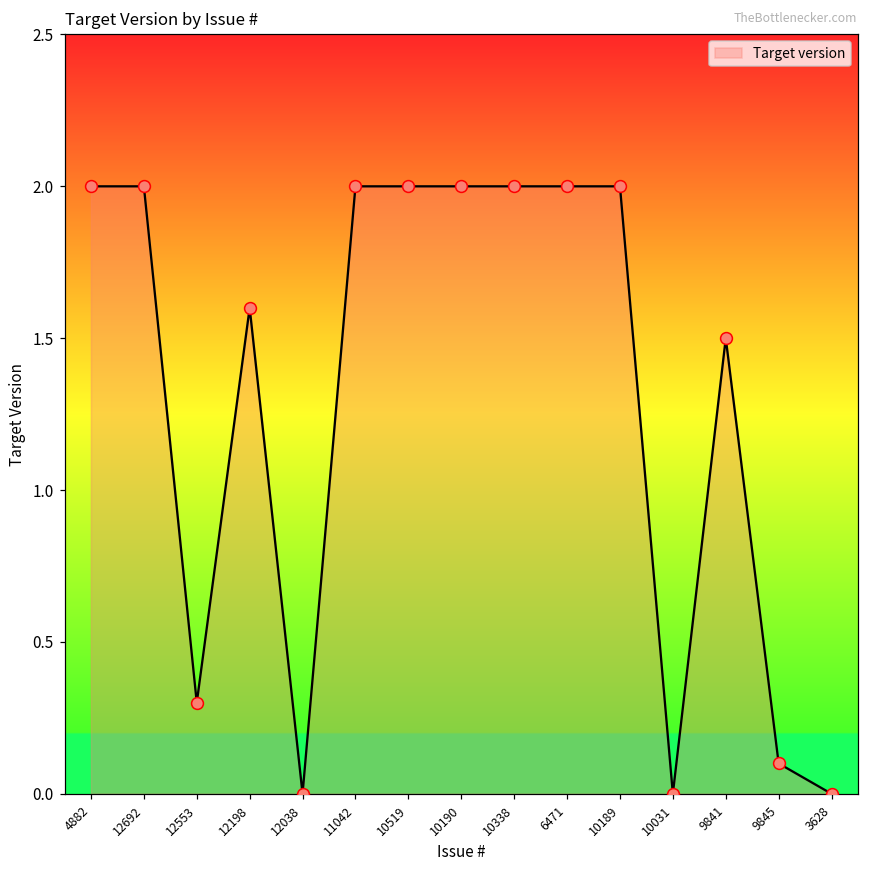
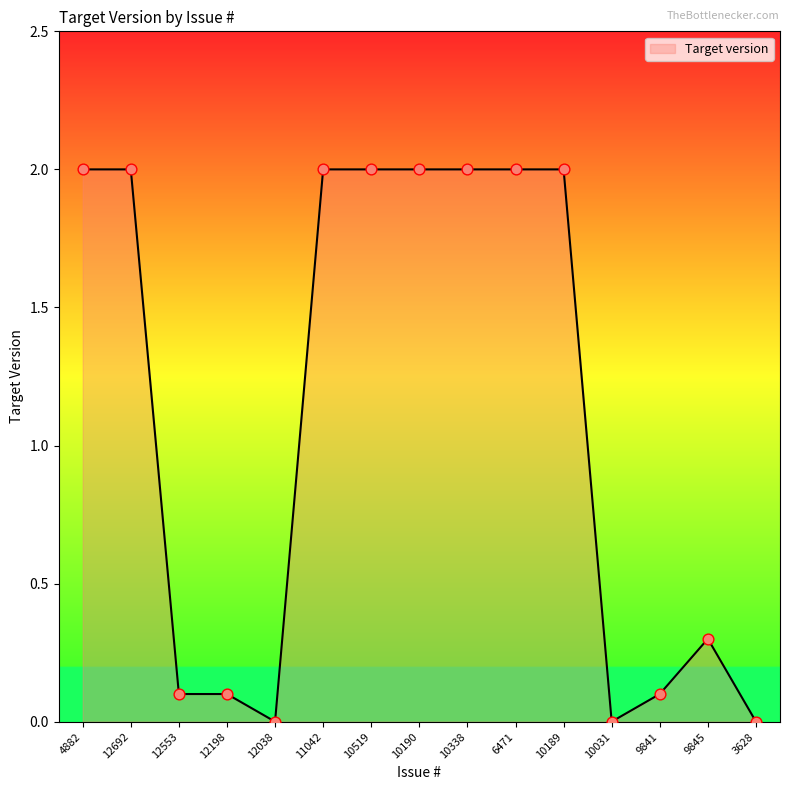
  {
    "4882": 2.0,
    "12692": 2.0,
-   "12553": 0.3,
-   "12198": 1.6,
+   "12553": 0.1,
+   "12198": 0.1,
    "12038": 0.0,
    "11042": 2.0,
    "10519": 2.0,
    "10190": 2.0,
    "10338": 2.0,
    "6471": 2.0,
    "10189": 2.0,
    "10031": 0.0,
-   "9841": 1.5,
-   "9845": 0.1,
+   "9841": 0.1,
+   "9845": 0.3,
    "3628": 0.0
  }
